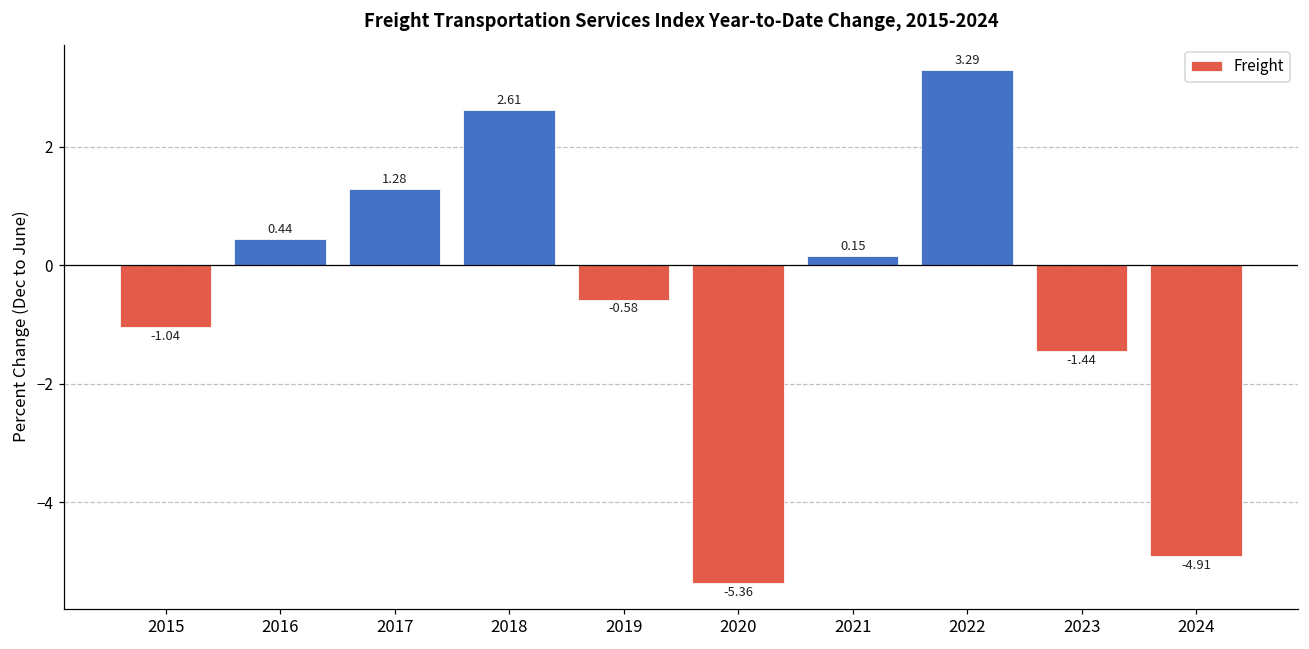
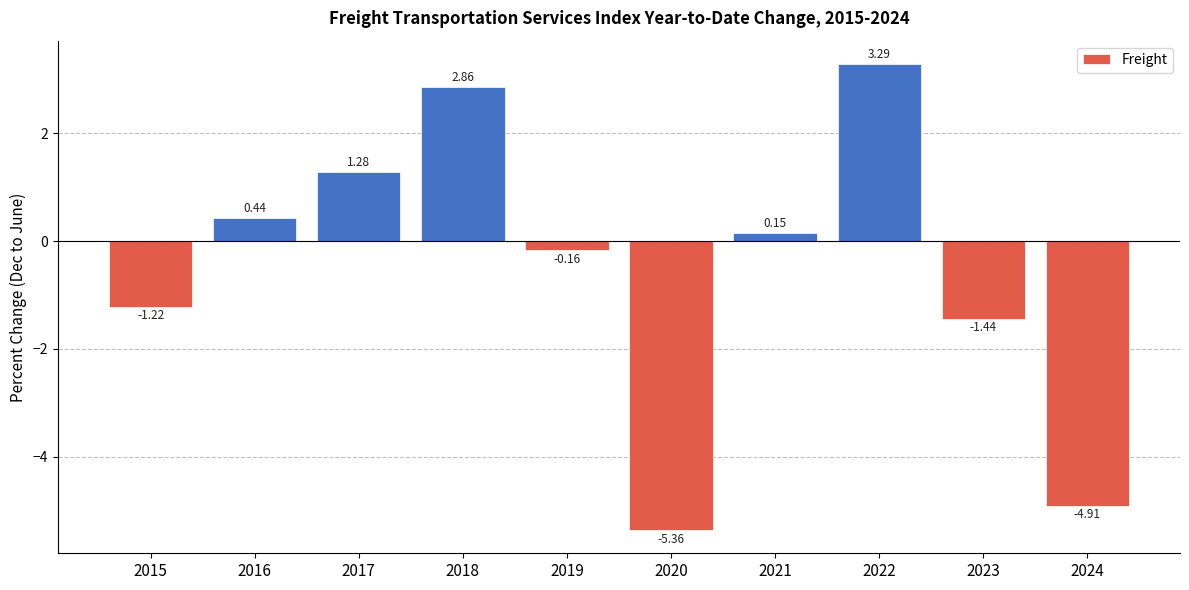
  {
-   "2015": -1.04,
+   "2015": -1.22,
    "2016": 0.44,
    "2017": 1.28,
-   "2018": 2.61,
-   "2019": -0.58,
+   "2018": 2.86,
+   "2019": -0.16,
    "2020": -5.36,
    "2021": 0.15,
    "2022": 3.29,
    "2023": -1.44,
    "2024": -4.91
  }
